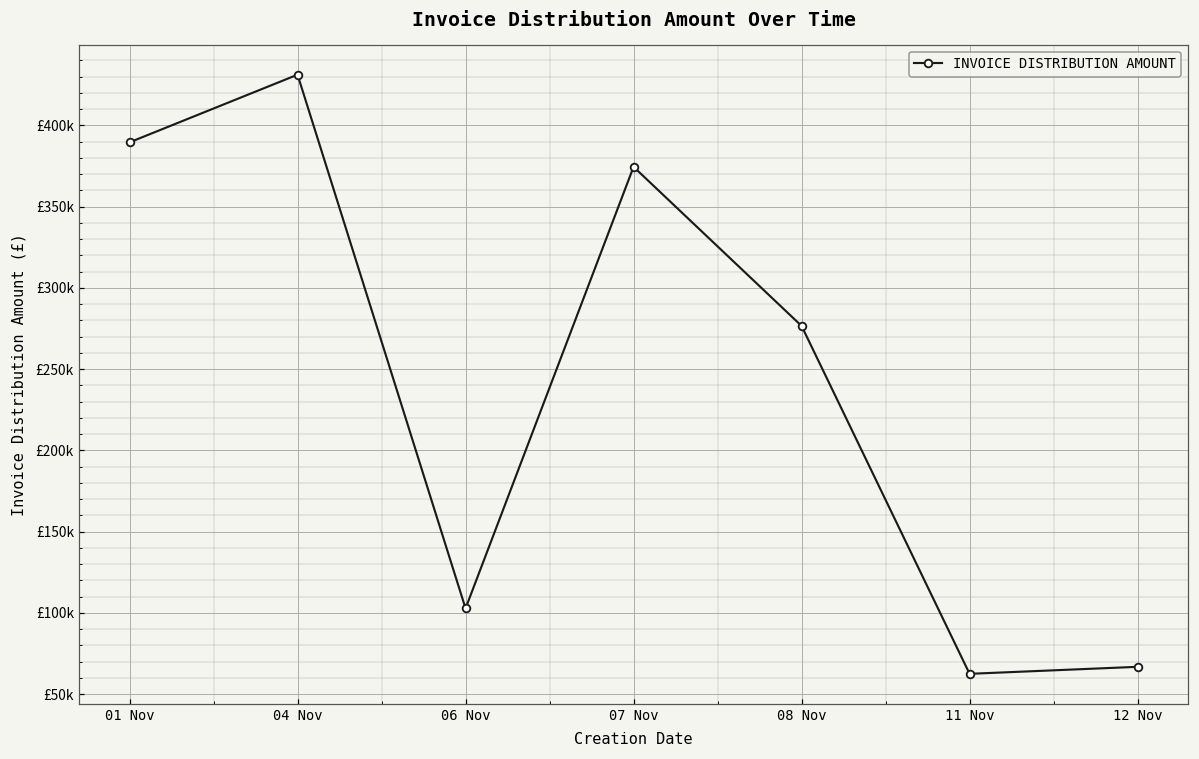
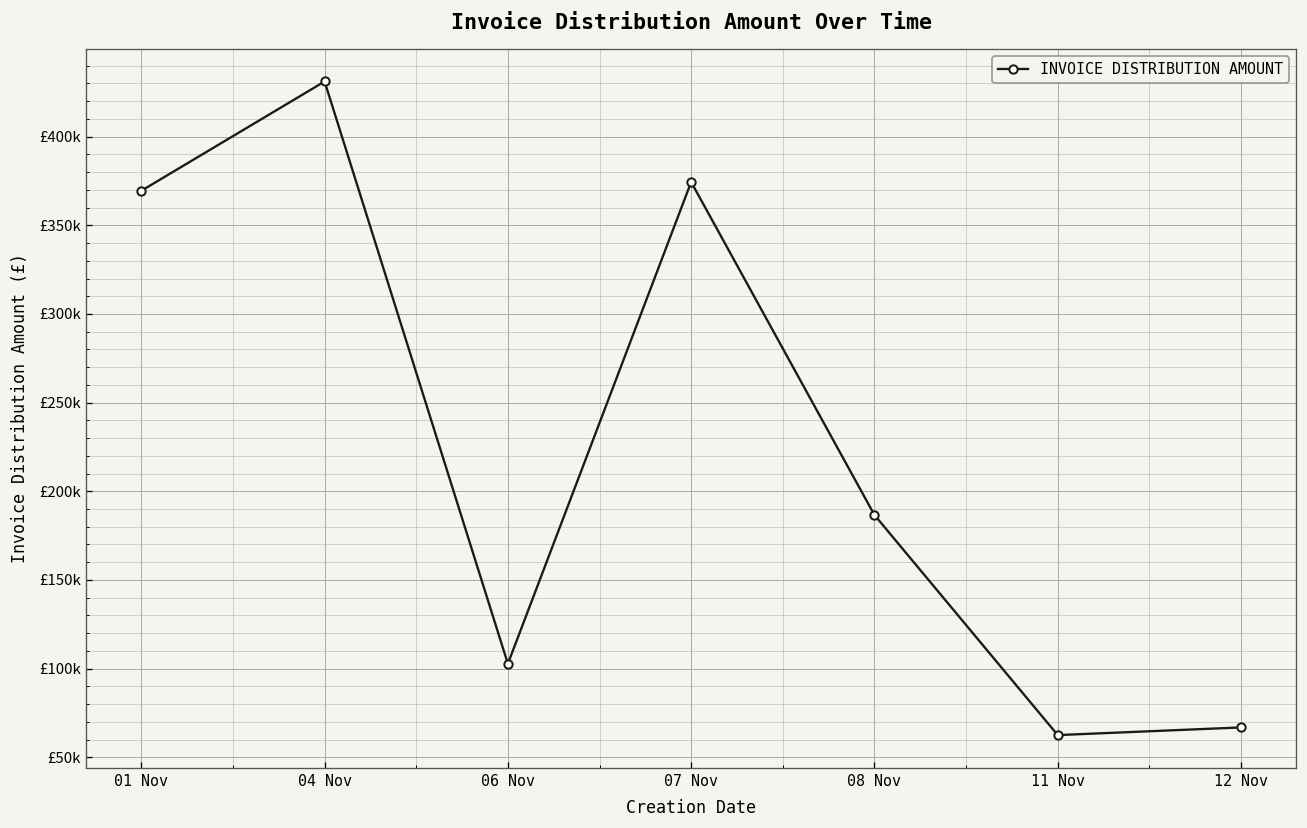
  {
-   "01 Nov": "£390000",
+   "01 Nov": "£370000",
    "04 Nov": "£431000",
    "06 Nov": "£103000",
    "07 Nov": "£374000",
-   "08 Nov": "£277000",
+   "08 Nov": "£187000",
    "11 Nov": "£63000",
    "12 Nov": "£67000"
  }
